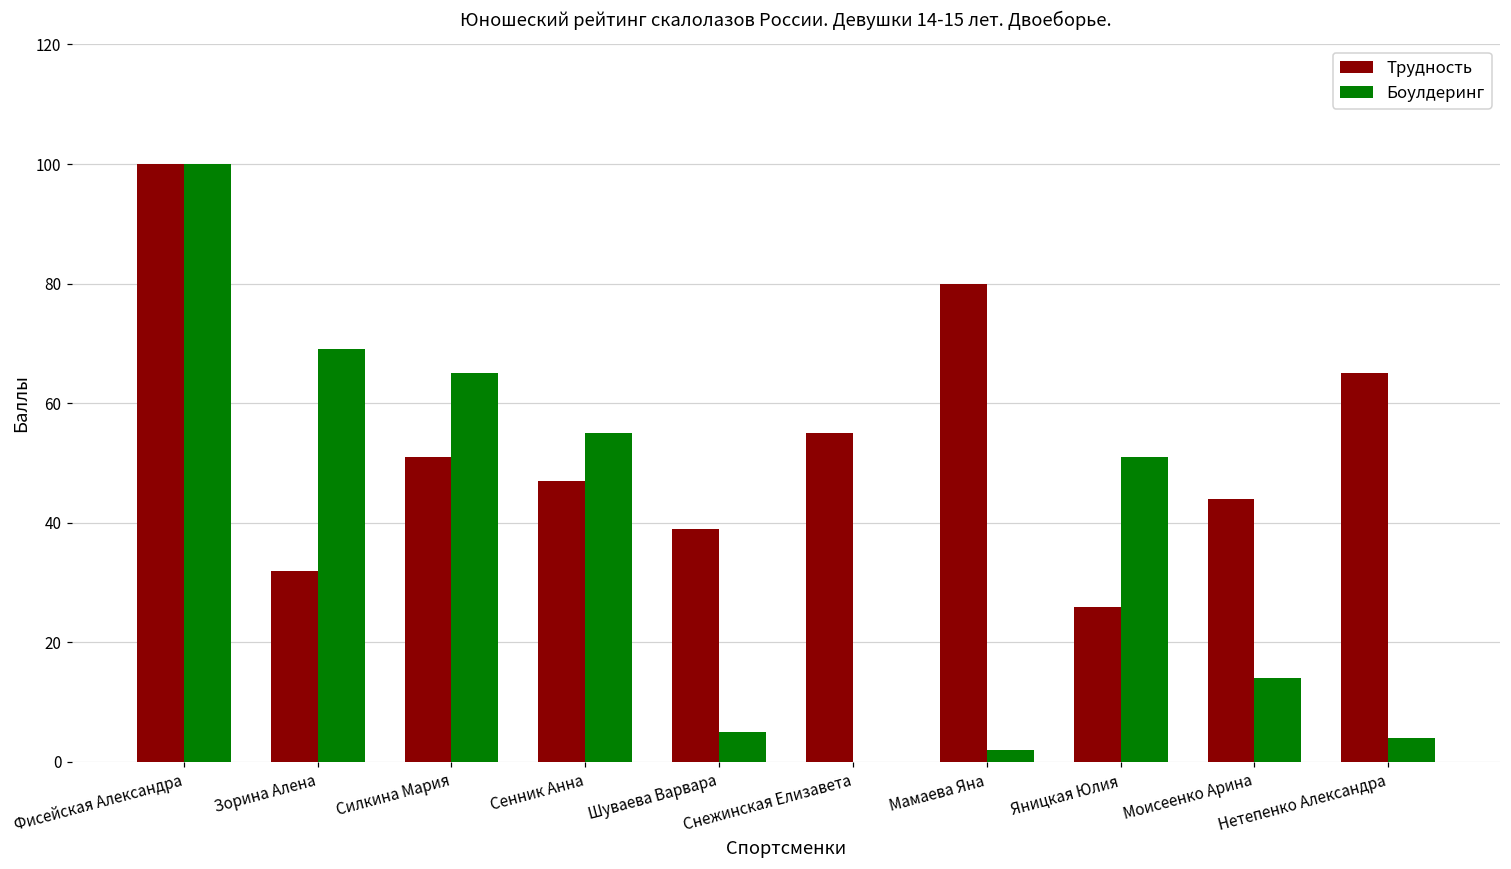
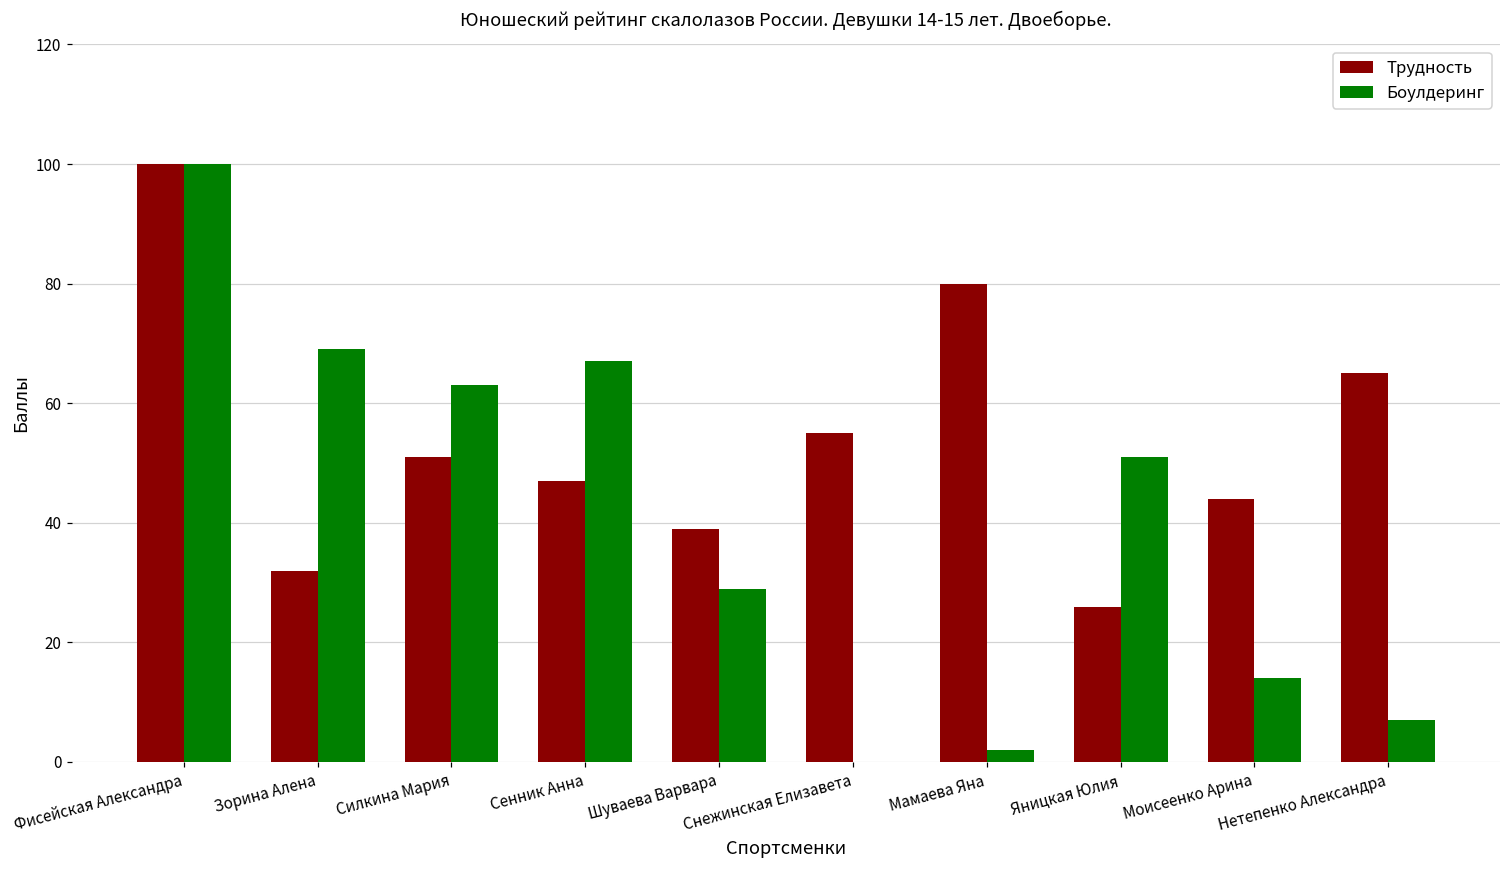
  {
    "Трудность": {
      "Фисейская Александра": 100,
      "Зорина Алена": 32,
      "Силкина Мария": 51,
      "Сенник Анна": 47,
      "Шуваева Варвара": 39,
      "Снежинская Елизавета": 55,
      "Мамаева Яна": 80,
      "Яницкая Юлия": 26,
      "Моисеенко Арина": 44,
      "Нетепенко Александра": 65
    },
    "Боулдеринг": {
      "Фисейская Александра": 100,
      "Зорина Алена": 69,
-     "Силкина Мария": 65,
-     "Сенник Анна": 55,
-     "Шуваева Варвара": 5,
+     "Силкина Мария": 63,
+     "Сенник Анна": 67,
+     "Шуваева Варвара": 29,
      "Снежинская Елизавета": 0,
      "Мамаева Яна": 2,
      "Яницкая Юлия": 51,
      "Моисеенко Арина": 14,
-     "Нетепенко Александра": 4
+     "Нетепенко Александра": 7
    }
  }
